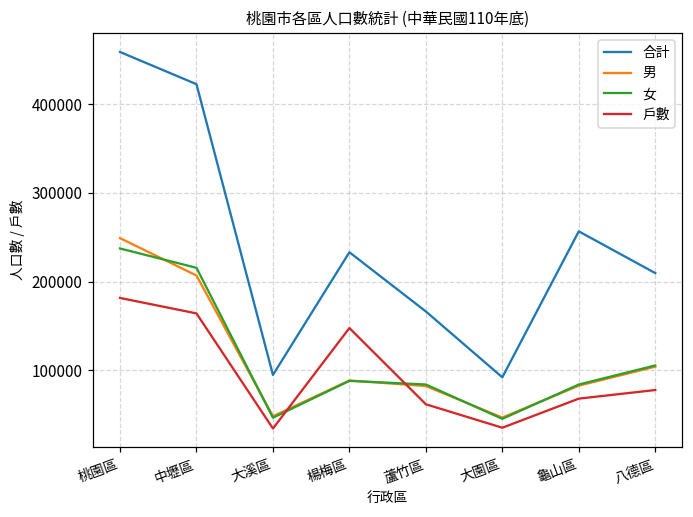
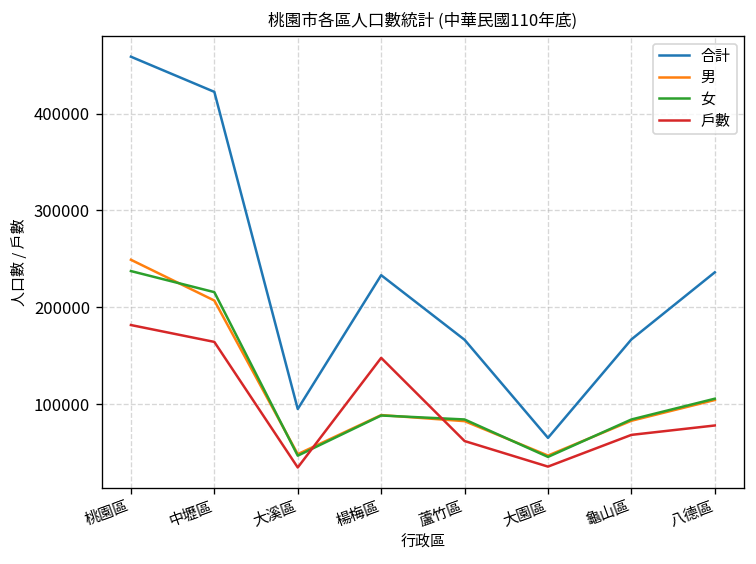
  {
    "合計": {
      "桃園區": 460000,
      "中壢區": 420000,
      "大溪區": 90000,
      "楊梅區": 230000,
      "蘆竹區": 170000,
-     "大園區": 90000,
-     "龜山區": 260000,
-     "八德區": 210000
+     "大園區": 70000,
+     "龜山區": 170000,
+     "八德區": 240000
    },
    "男": {
      "桃園區": 250000,
      "中壢區": 210000
    },
    "女": {
      "桃園區": 240000,
      "中壢區": 220000
    },
    "戶數": {
      "桃園區": 180000,
      "中壢區": 160000,
      "大溪區": 30000,
      "楊梅區": 150000,
      "蘆竹區": 60000,
      "大園區": 40000,
      "龜山區": 70000,
      "八德區": 80000
    }
  }
